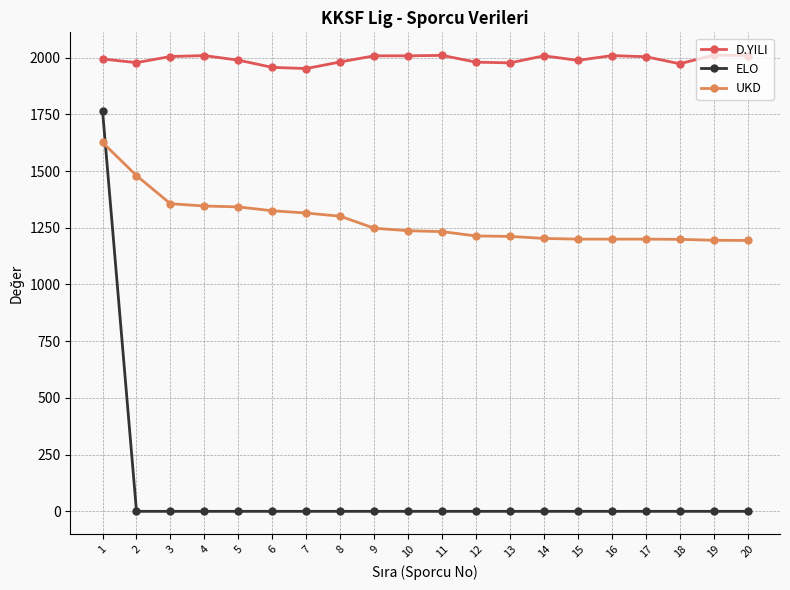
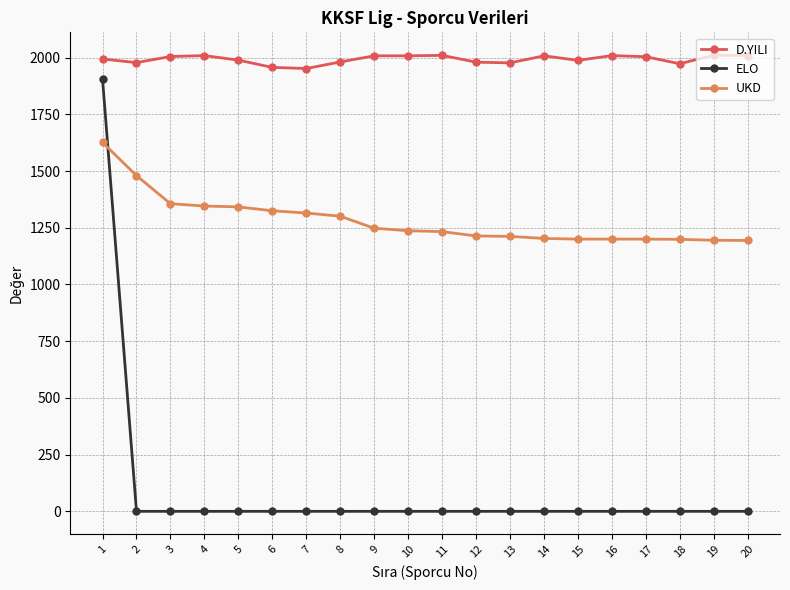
  {
    "ELO": {
-     "1": 1770,
+     "1": 1910,
      "2": 0,
      "3": 0,
      "4": 0,
      "5": 0,
      "6": 0,
      "7": 0,
      "8": 0,
      "9": 0,
      "10": 0,
      "11": 0,
      "12": 0,
      "13": 0,
      "14": 0,
      "15": 0,
      "16": 0,
      "17": 0,
      "18": 0,
      "19": 0,
      "20": 0
    }
  }
